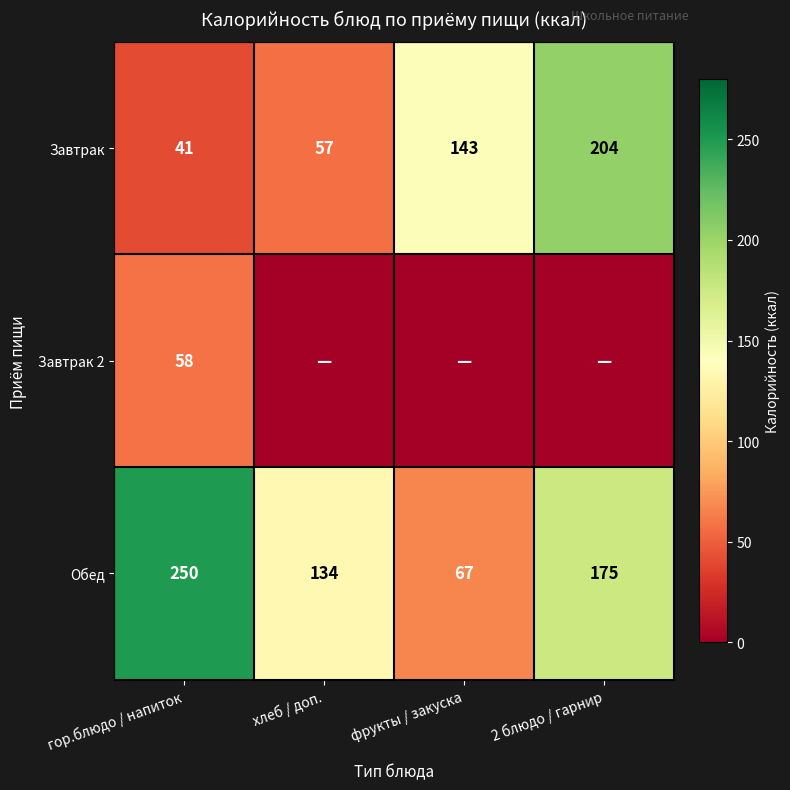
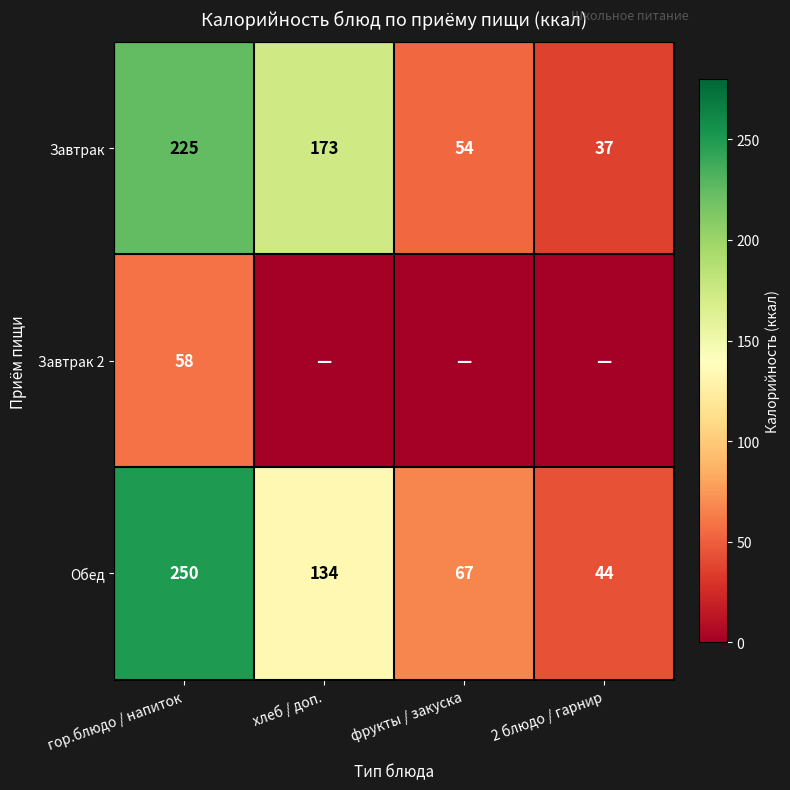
  {
    "Завтрак": {
-     "гор.блюдо / напиток": 41,
-     "хлеб / доп.": 57,
-     "фрукты / закуска": 143,
-     "2 блюдо / гарнир": 204
+     "гор.блюдо / напиток": 225,
+     "хлеб / доп.": 173,
+     "фрукты / закуска": 54,
+     "2 блюдо / гарнир": 37
    },
    "Завтрак 2": {
      "гор.блюдо / напиток": 58
    },
    "Обед": {
      "гор.блюдо / напиток": 250,
      "хлеб / доп.": 134,
      "фрукты / закуска": 67,
-     "2 блюдо / гарнир": 175
+     "2 блюдо / гарнир": 44
    }
  }
